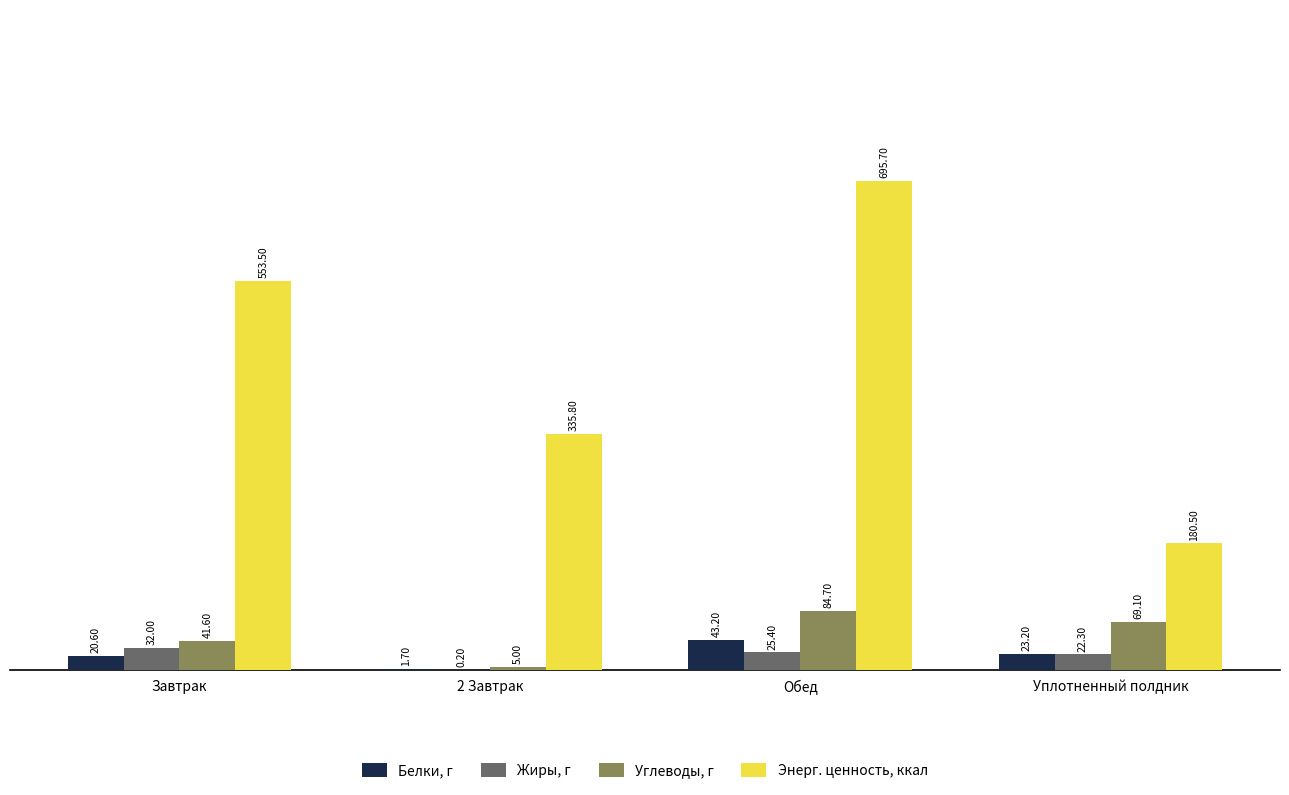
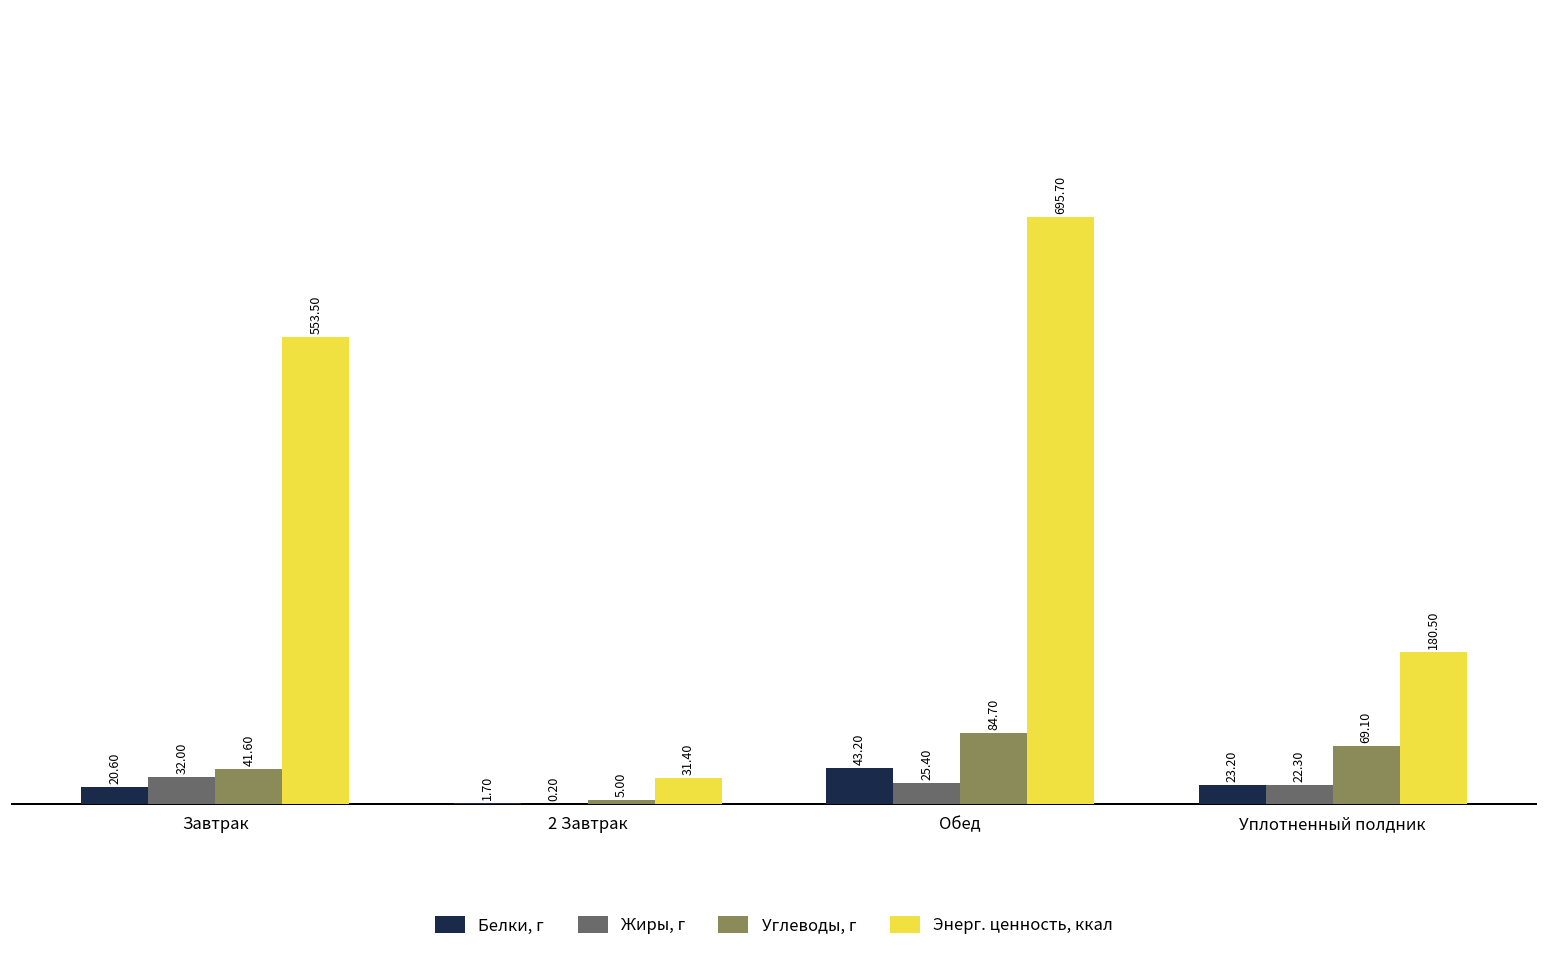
  {
    "Белки, г": {
      "Завтрак": 20.60,
      "2 Завтрак": 1.70,
      "Обед": 43.20,
      "Уплотненный полдник": 23.20
    },
    "Энерг. ценность, ккал": {
      "Завтрак": 553.50,
-     "2 Завтрак": 335.80,
+     "2 Завтрак": 31.40,
      "Обед": 695.70,
      "Уплотненный полдник": 180.50
    }
  }
